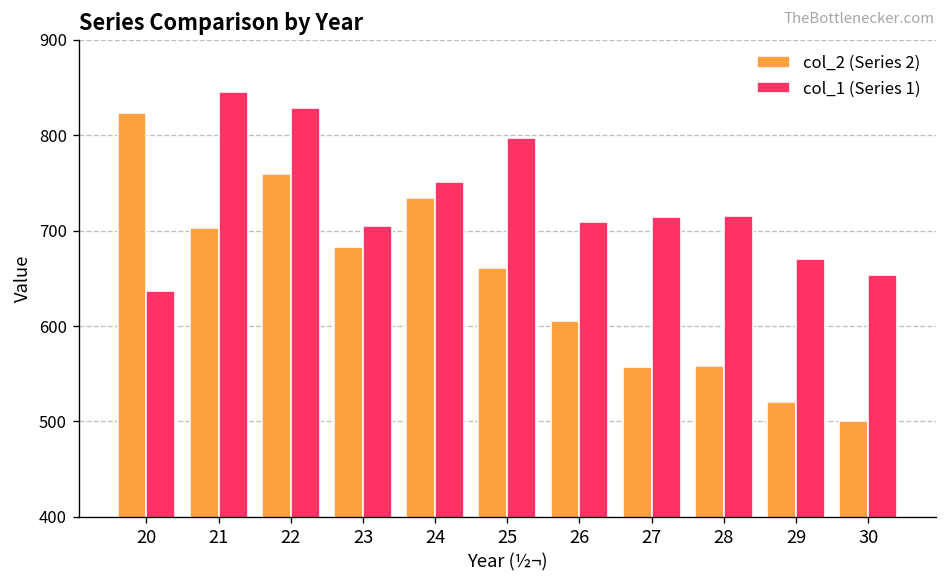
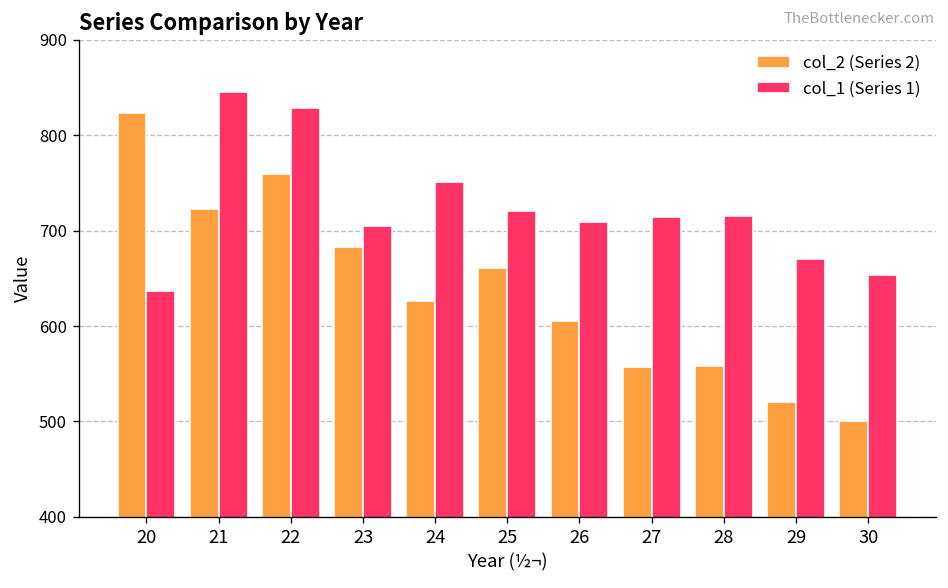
  {
    "col_2 (Series 2)": {
      "20": 820,
-     "21": 700,
+     "21": 720,
      "22": 760,
      "23": 680,
-     "24": 730,
+     "24": 630,
      "25": 660,
      "26": 610,
      "27": 560,
      "28": 560,
      "29": 520,
      "30": 500
    },
    "col_1 (Series 1)": {
      "20": 640,
      "21": 850,
      "22": 830,
      "23": 710,
      "24": 750,
-     "25": 800,
+     "25": 720,
      "26": 710,
      "27": 710,
      "28": 720,
      "29": 670,
      "30": 650
    }
  }
